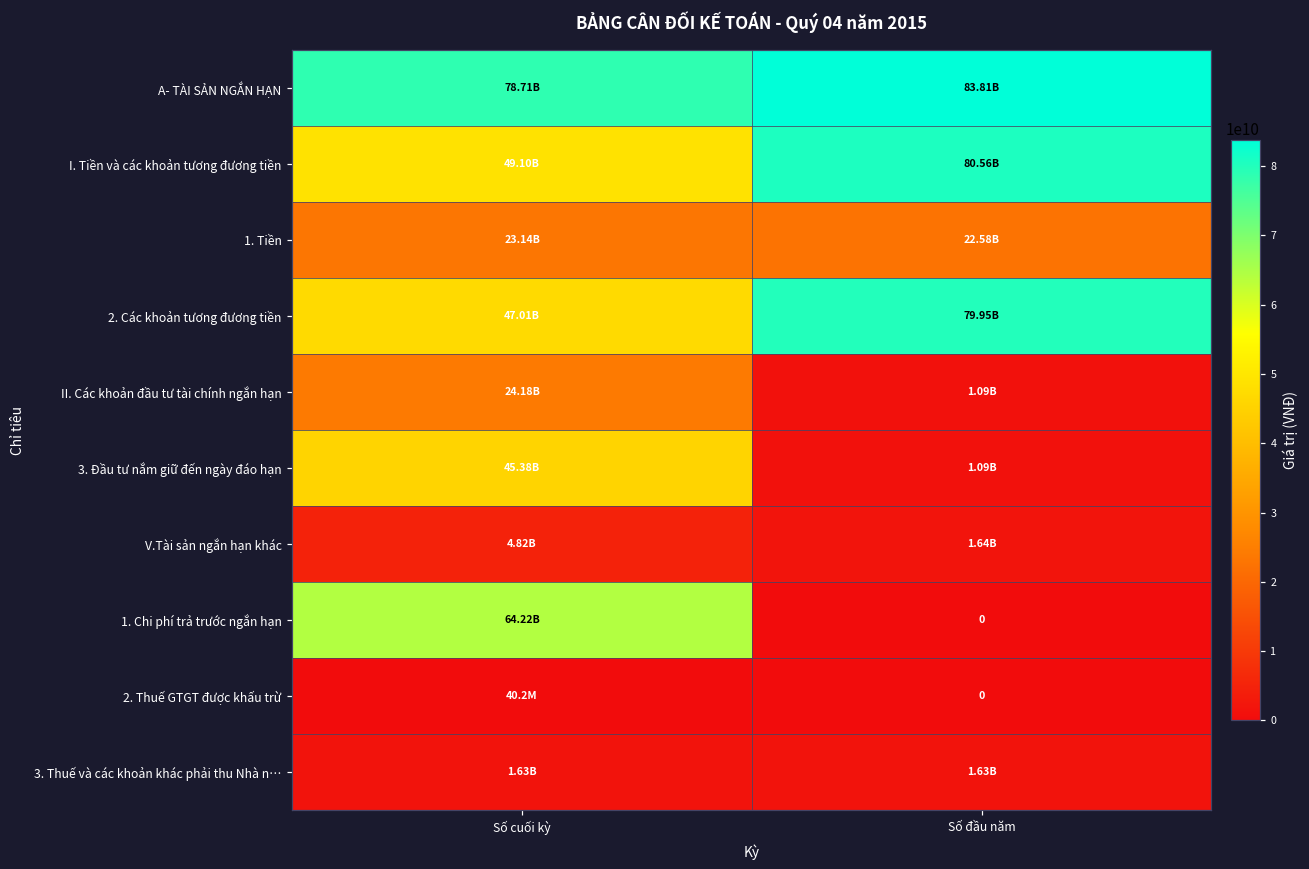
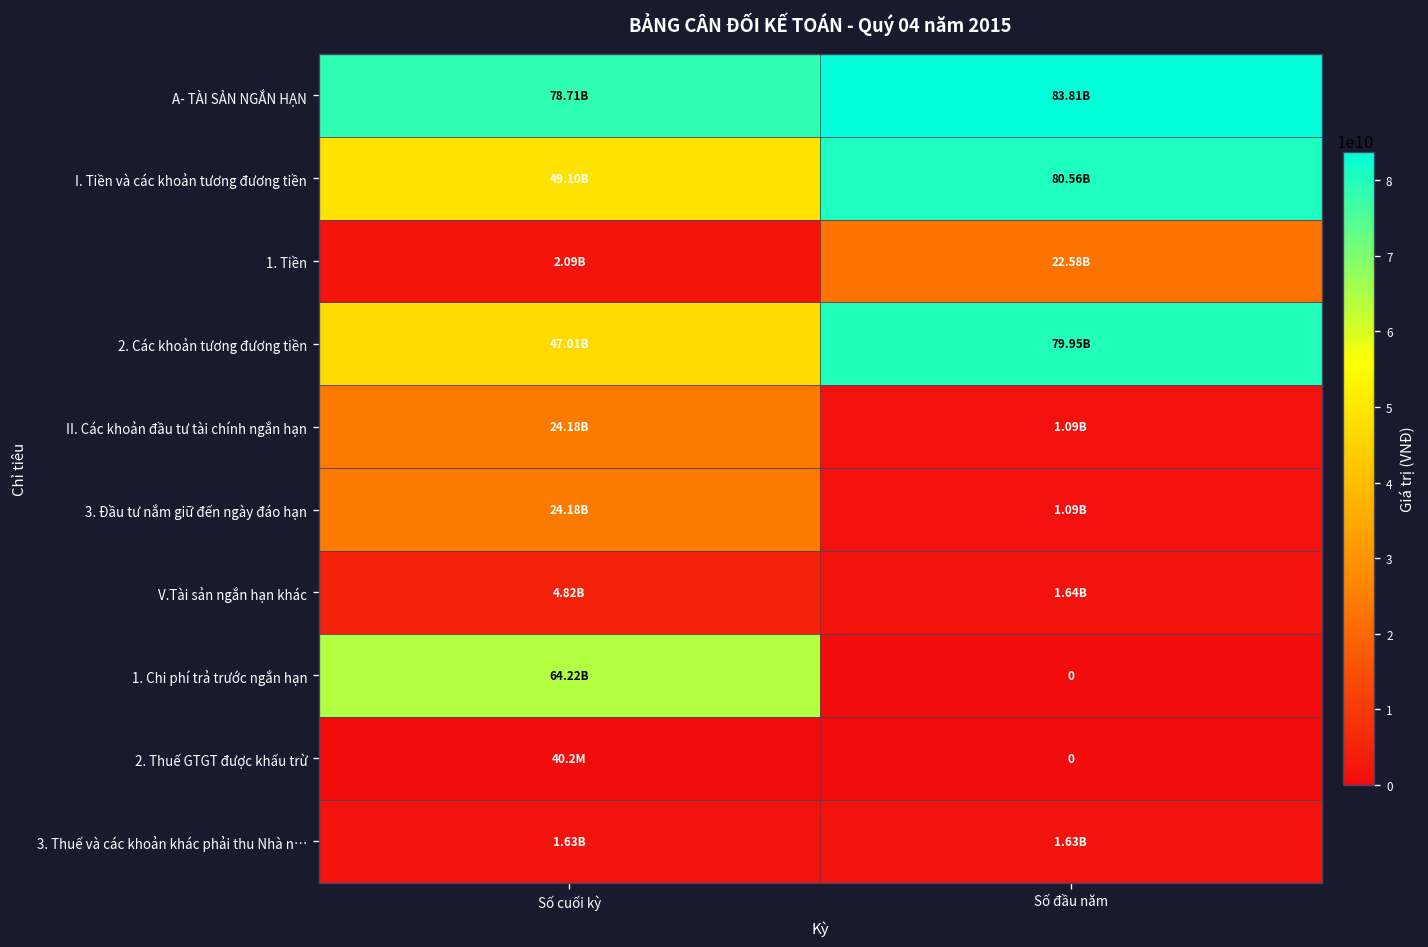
  {
    "A- TÀI SẢN NGẮN HẠN": {
      "Số cuối kỳ": "78.71B",
      "Số đầu năm": "83.81B"
    },
    "I. Tiền và các khoản tương đương tiền": {
      "Số cuối kỳ": "49.10B",
      "Số đầu năm": "80.56B"
    },
    "1. Tiền": {
-     "Số cuối kỳ": "23.14B",
+     "Số cuối kỳ": "2.09B",
      "Số đầu năm": "22.58B"
    },
    "2. Các khoản tương đương tiền": {
      "Số cuối kỳ": "47.01B",
      "Số đầu năm": "79.95B"
    },
    "II. Các khoản đầu tư tài chính ngắn hạn": {
      "Số cuối kỳ": "24.18B",
      "Số đầu năm": "1.09B"
    },
    "3. Đầu tư nắm giữ đến ngày đáo hạn": {
-     "Số cuối kỳ": "45.38B",
+     "Số cuối kỳ": "24.18B",
      "Số đầu năm": "1.09B"
    },
    "V.Tài sản ngắn hạn khác": {
      "Số cuối kỳ": "4.82B",
      "Số đầu năm": "1.64B"
    },
    "1. Chi phí trả trước ngắn hạn": {
      "Số cuối kỳ": "64.22B",
      "Số đầu năm": "0"
    },
    "2. Thuế GTGT được khấu trừ": {
      "Số cuối kỳ": "40.2M",
      "Số đầu năm": "0"
    },
    "3. Thuế và các khoản khác phải thu Nhà n…": {
      "Số cuối kỳ": "1.63B",
      "Số đầu năm": "1.63B"
    }
  }
